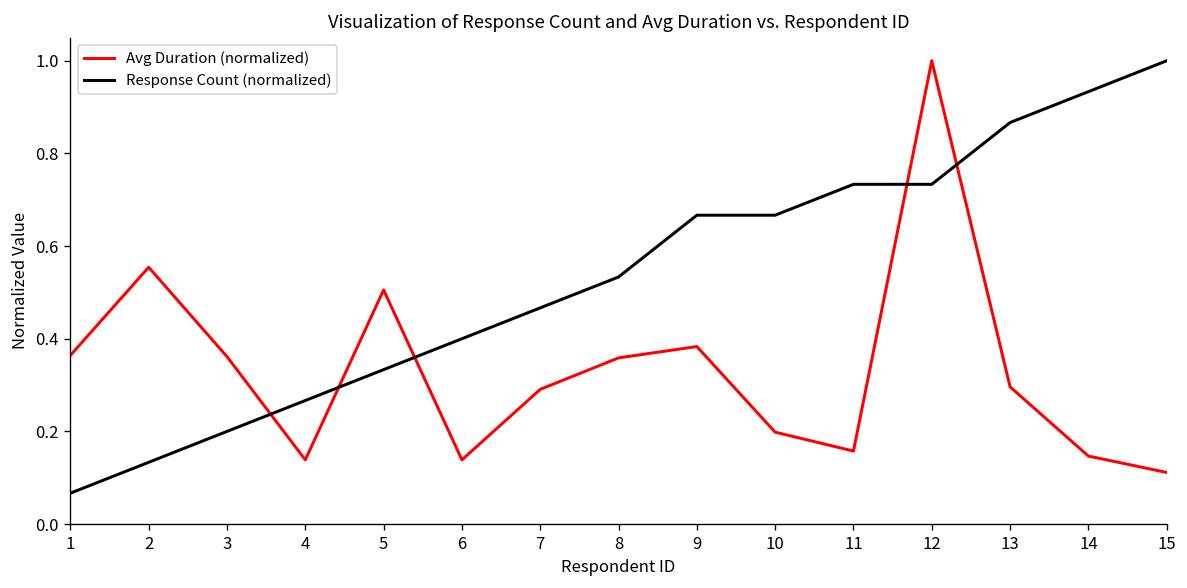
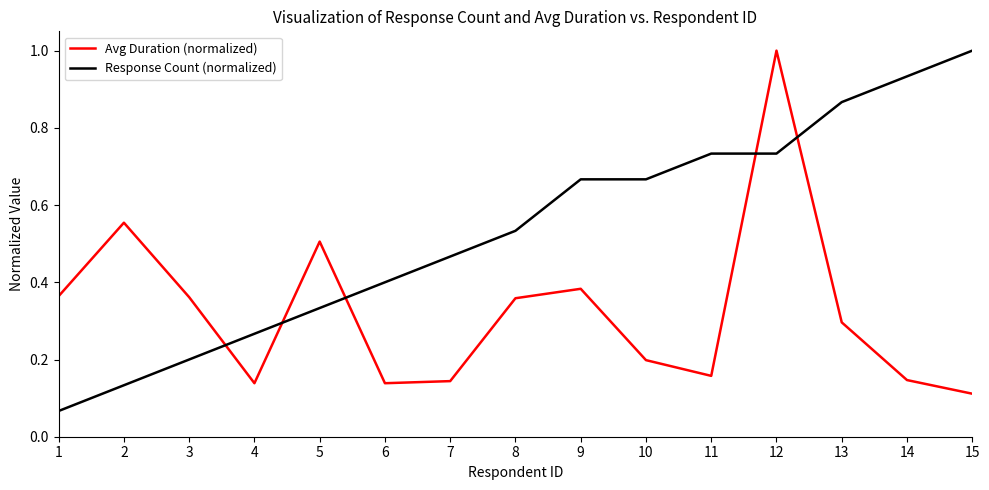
  {
    "Avg Duration (normalized)": {
      "1": 0.36,
      "2": 0.55,
      "3": 0.36,
      "4": 0.14,
      "5": 0.51,
      "6": 0.14,
-     "7": 0.29,
+     "7": 0.14,
      "8": 0.36,
      "9": 0.38,
      "10": 0.20,
      "11": 0.16,
      "12": 1.00,
      "13": 0.30,
      "14": 0.15,
      "15": 0.11
    },
    "Response Count (normalized)": {
      "1": 0.07,
      "2": 0.13,
      "3": 0.20,
      "4": 0.27,
      "5": 0.33,
      "6": 0.40,
      "7": 0.47,
      "8": 0.53,
      "9": 0.67,
      "10": 0.67,
      "11": 0.73,
      "12": 0.73,
      "13": 0.87,
      "14": 0.93,
      "15": 1.00
    }
  }
